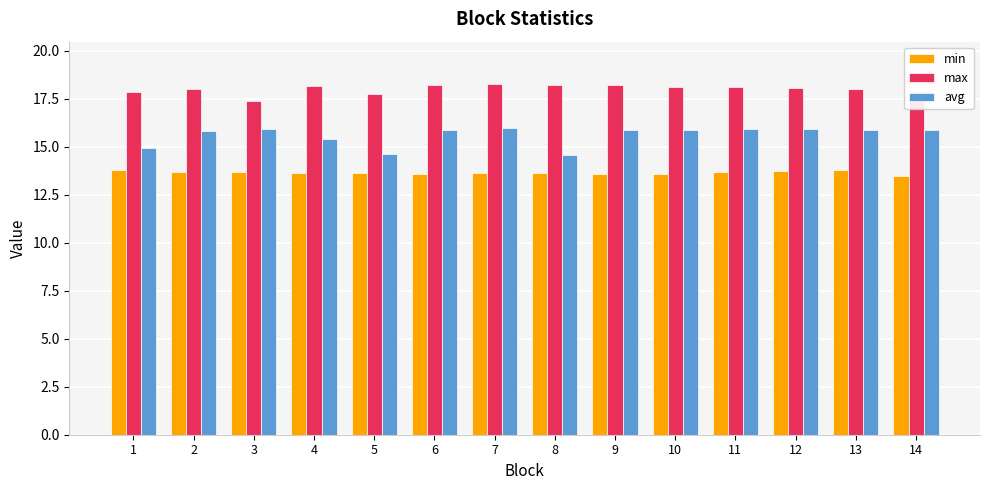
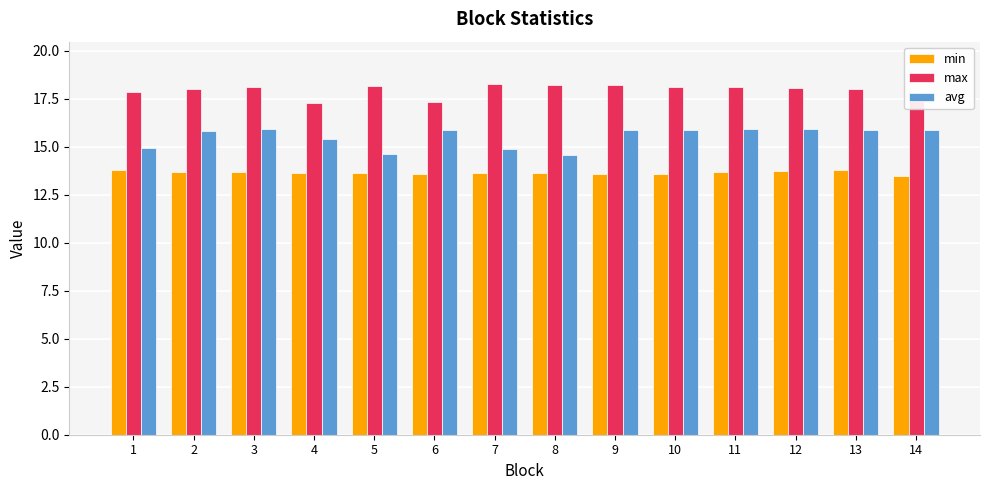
  {
    "min": {
      "1": 13.8,
      "2": 13.7,
      "3": 13.7,
      "4": 13.6,
      "5": 13.6,
      "6": 13.6,
      "7": 13.7,
      "8": 13.7,
      "9": 13.6,
      "10": 13.6,
      "11": 13.7,
      "12": 13.7,
      "13": 13.8,
      "14": 13.5
    },
    "max": {
      "1": 17.8,
      "2": 18.0,
-     "3": 17.4,
-     "4": 18.2,
-     "5": 17.7,
-     "6": 18.2,
+     "3": 18.1,
+     "4": 17.3,
+     "5": 18.2,
+     "6": 17.3,
      "7": 18.3,
      "8": 18.2,
      "9": 18.2,
      "10": 18.1,
      "11": 18.1,
      "12": 18.1,
      "13": 18.0
    },
    "avg": {
      "1": 14.9,
      "2": 15.8,
      "3": 15.9,
      "4": 15.4,
      "5": 14.6,
      "6": 15.9,
-     "7": 16.0,
+     "7": 14.9,
      "8": 14.6,
      "9": 15.9,
      "10": 15.9,
      "11": 15.9,
      "12": 15.9,
      "13": 15.9,
      "14": 15.9
    }
  }
